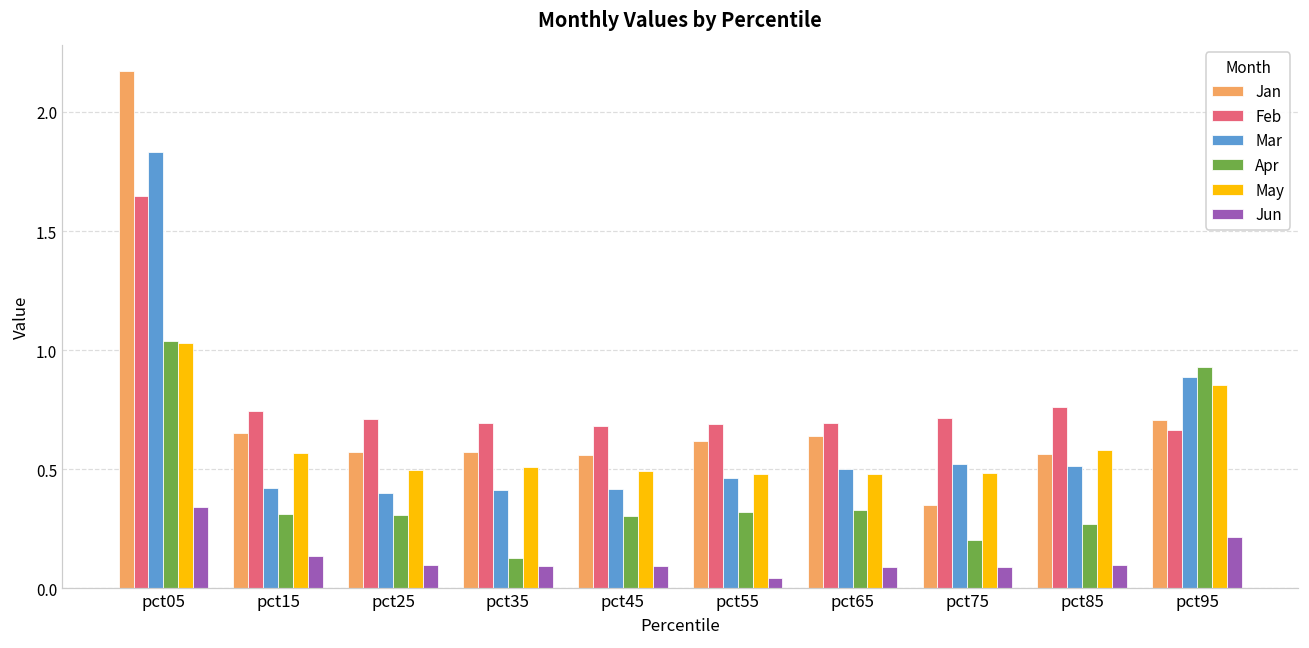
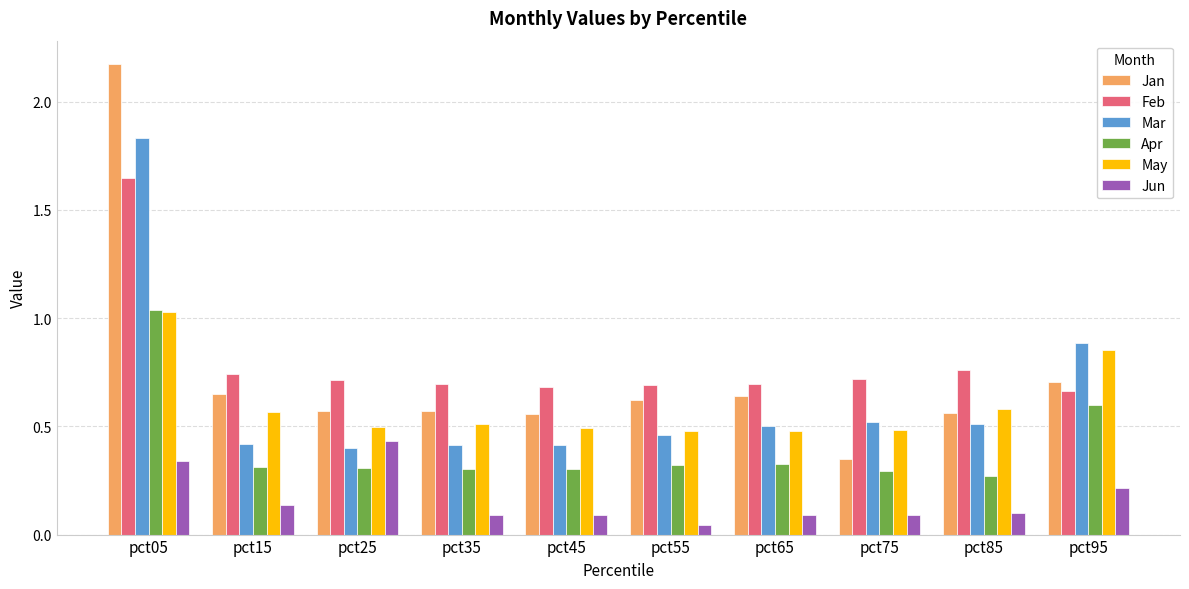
  {
    "Jan": {
      "pct05": 2.17,
      "pct15": 0.65,
      "pct25": 0.57,
      "pct35": 0.57,
      "pct45": 0.56,
      "pct55": 0.62,
      "pct65": 0.64,
      "pct75": 0.35,
      "pct85": 0.56,
      "pct95": 0.70
    },
    "Feb": {
      "pct05": 1.65,
      "pct15": 0.74,
      "pct25": 0.71,
      "pct35": 0.69,
      "pct45": 0.68,
      "pct55": 0.69,
      "pct65": 0.69,
      "pct75": 0.72,
      "pct85": 0.76,
      "pct95": 0.66
    },
    "Mar": {
      "pct05": 1.83,
      "pct15": 0.42,
      "pct25": 0.40,
      "pct35": 0.41,
      "pct45": 0.42,
      "pct55": 0.46,
      "pct65": 0.50,
      "pct75": 0.52,
      "pct85": 0.51,
      "pct95": 0.89
    },
    "Apr": {
      "pct05": 1.04,
      "pct15": 0.31,
      "pct25": 0.31,
-     "pct35": 0.13,
+     "pct35": 0.30,
      "pct45": 0.30,
      "pct55": 0.32,
      "pct65": 0.33,
-     "pct75": 0.20,
+     "pct75": 0.29,
      "pct85": 0.27,
-     "pct95": 0.93
+     "pct95": 0.60
    },
    "May": {
      "pct05": 1.03,
      "pct15": 0.57,
      "pct25": 0.50,
      "pct35": 0.51,
      "pct45": 0.49,
      "pct55": 0.48,
      "pct65": 0.48,
      "pct75": 0.48,
      "pct85": 0.58,
      "pct95": 0.85
    },
    "Jun": {
      "pct05": 0.34,
      "pct15": 0.14,
-     "pct25": 0.10,
+     "pct25": 0.43,
      "pct35": 0.09,
      "pct45": 0.09,
      "pct55": 0.04,
      "pct65": 0.09,
      "pct75": 0.09,
      "pct85": 0.10,
      "pct95": 0.22
    }
  }
